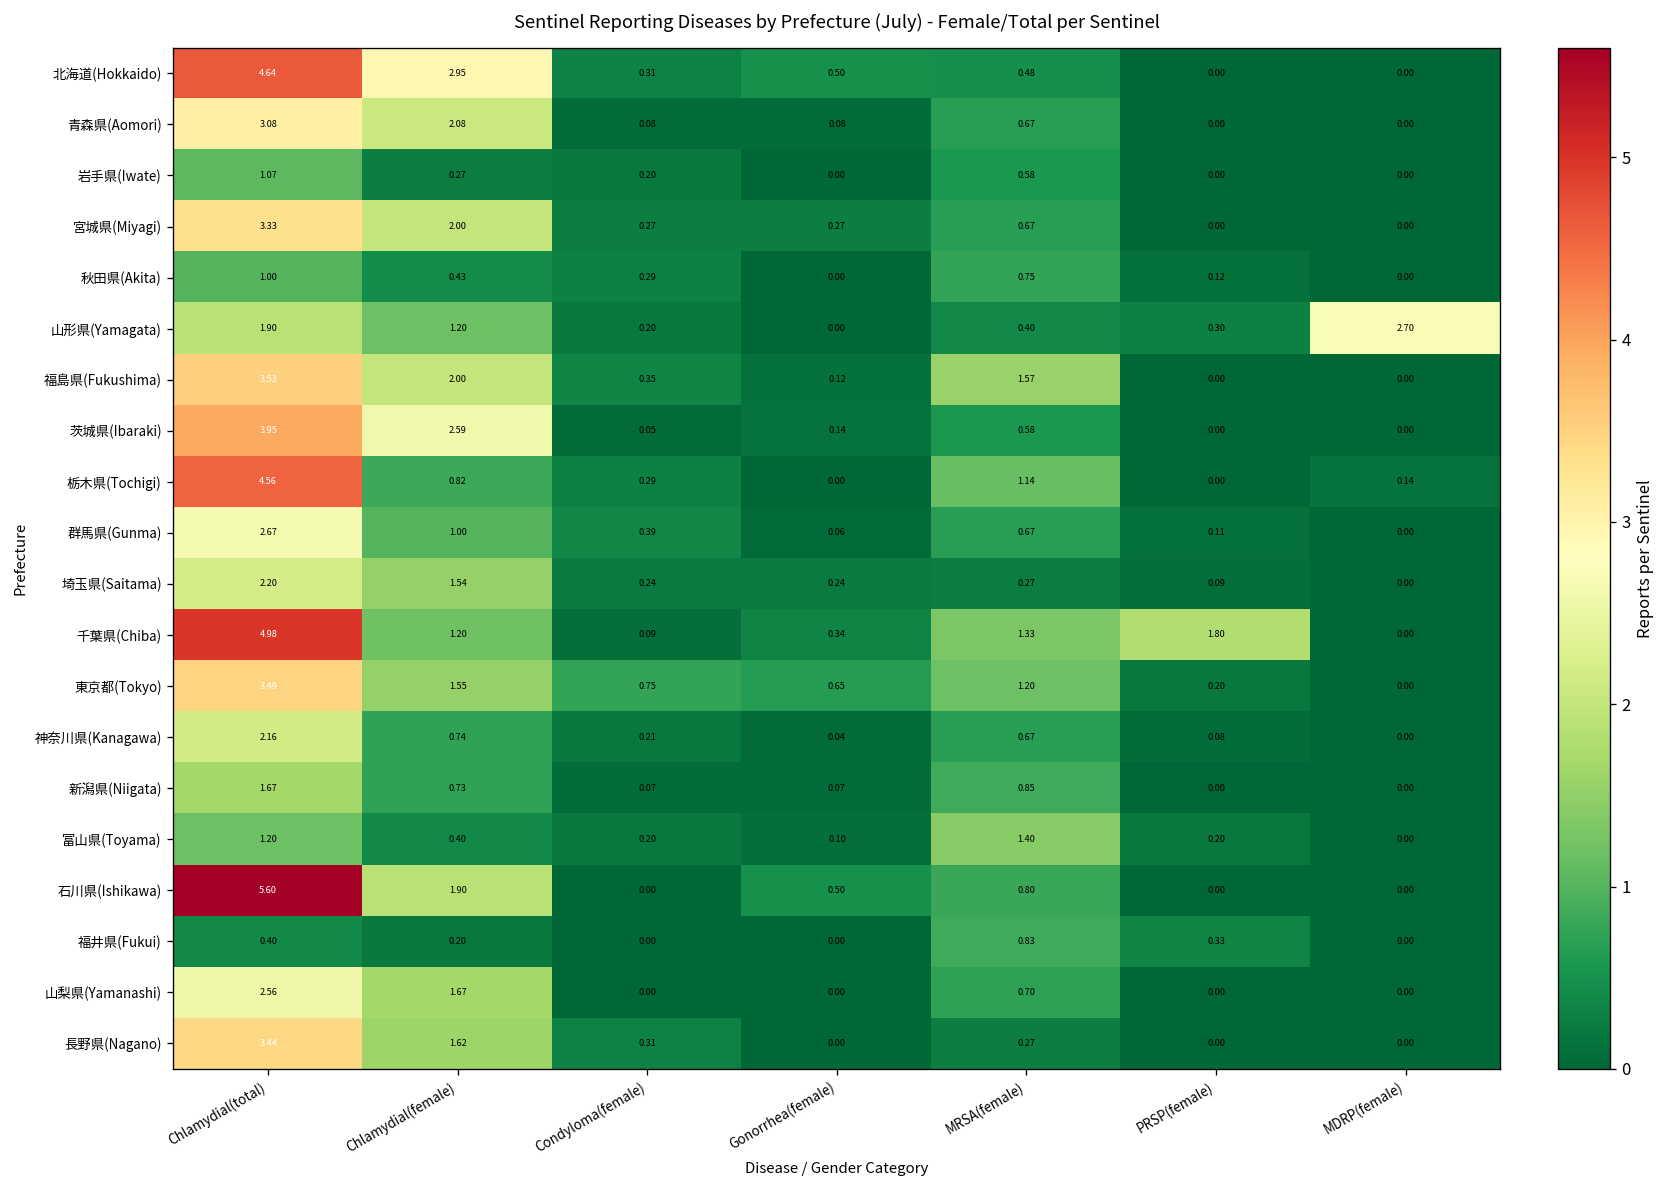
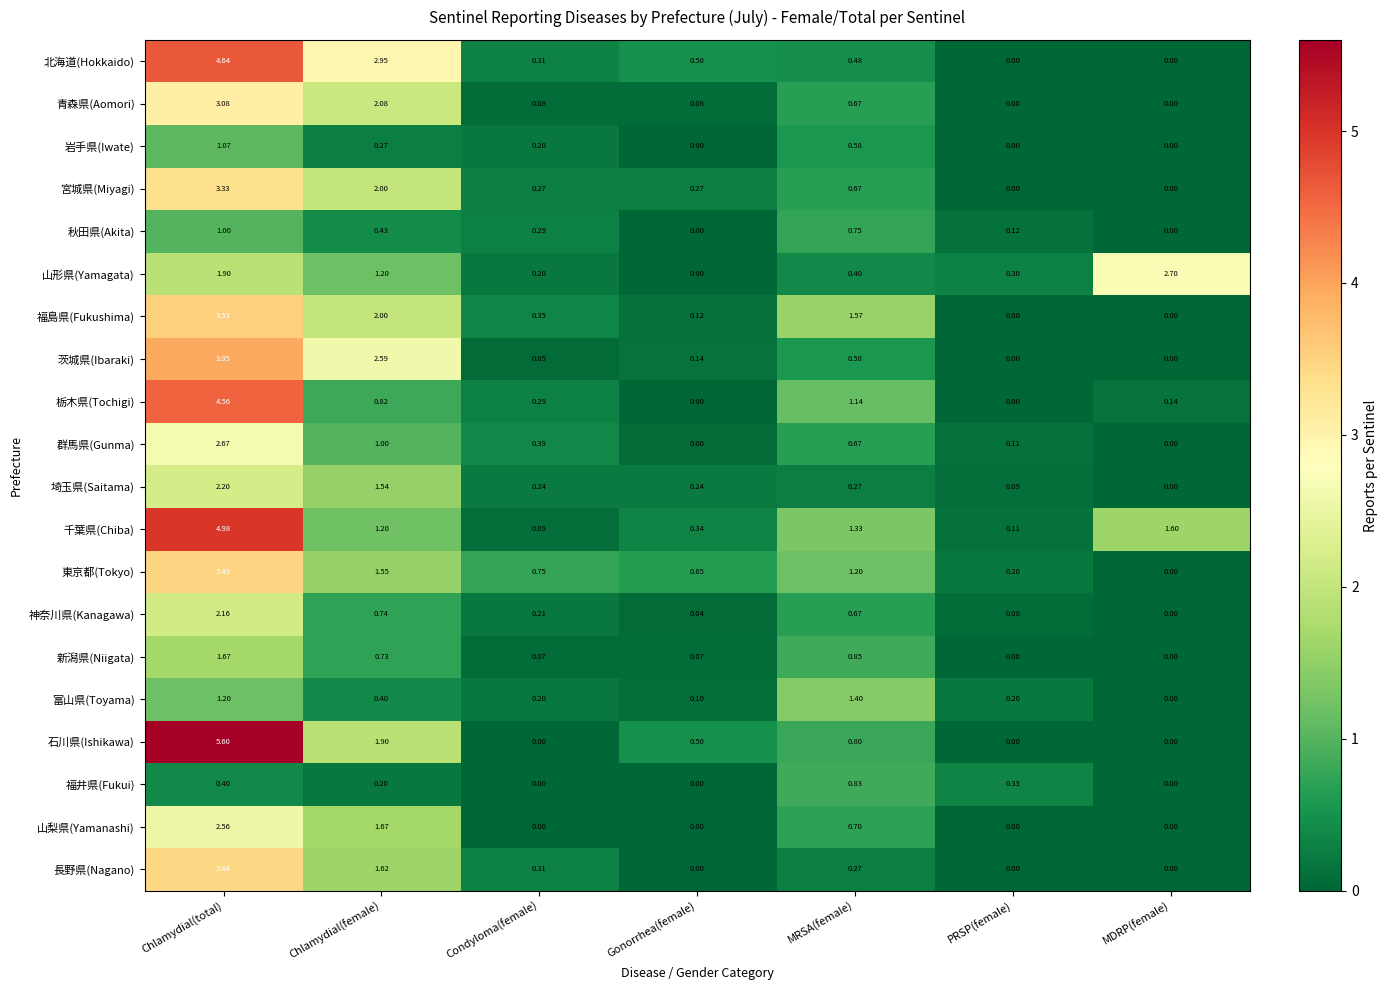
  {
    "北海道(Hokkaido)": {
      "Chlamydial(total)": 4.64,
      "Chlamydial(female)": 2.95,
      "Condyloma(female)": 0.31,
      "Gonorrhea(female)": 0.50,
      "MRSA(female)": 0.48,
      "PRSP(female)": 0.00,
      "MDRP(female)": 0.00
    },
    "青森県(Aomori)": {
      "Chlamydial(total)": 3.08,
      "Chlamydial(female)": 2.08,
      "Condyloma(female)": 0.08,
      "Gonorrhea(female)": 0.08,
      "MRSA(female)": 0.67,
      "PRSP(female)": 0.00,
      "MDRP(female)": 0.00
    },
    "岩手県(Iwate)": {
      "Chlamydial(total)": 1.07,
      "Chlamydial(female)": 0.27,
      "Condyloma(female)": 0.20,
      "Gonorrhea(female)": 0.00,
      "MRSA(female)": 0.58,
      "PRSP(female)": 0.00,
      "MDRP(female)": 0.00
    },
    "宮城県(Miyagi)": {
      "Chlamydial(total)": 3.33,
      "Chlamydial(female)": 2.00,
      "Condyloma(female)": 0.27,
      "Gonorrhea(female)": 0.27,
      "MRSA(female)": 0.67,
      "PRSP(female)": 0.00,
      "MDRP(female)": 0.00
    },
    "秋田県(Akita)": {
      "Chlamydial(total)": 1.00,
      "Chlamydial(female)": 0.43,
      "Condyloma(female)": 0.29,
      "Gonorrhea(female)": 0.00,
      "MRSA(female)": 0.75,
      "PRSP(female)": 0.12,
      "MDRP(female)": 0.00
    },
    "山形県(Yamagata)": {
      "Chlamydial(total)": 1.90,
      "Chlamydial(female)": 1.20,
      "Condyloma(female)": 0.20,
      "Gonorrhea(female)": 0.00,
      "MRSA(female)": 0.40,
      "PRSP(female)": 0.30,
      "MDRP(female)": 2.70
    },
    "福島県(Fukushima)": {
      "Chlamydial(total)": 3.53,
      "Chlamydial(female)": 2.00,
      "Condyloma(female)": 0.35,
      "Gonorrhea(female)": 0.12,
      "MRSA(female)": 1.57,
      "PRSP(female)": 0.00,
      "MDRP(female)": 0.00
    },
    "茨城県(Ibaraki)": {
      "Chlamydial(total)": 3.95,
      "Chlamydial(female)": 2.59,
      "Condyloma(female)": 0.05,
      "Gonorrhea(female)": 0.14,
      "MRSA(female)": 0.58,
      "PRSP(female)": 0.00,
      "MDRP(female)": 0.00
    },
    "栃木県(Tochigi)": {
      "Chlamydial(total)": 4.56,
      "Chlamydial(female)": 0.82,
      "Condyloma(female)": 0.29,
      "Gonorrhea(female)": 0.00,
      "MRSA(female)": 1.14,
      "PRSP(female)": 0.00,
      "MDRP(female)": 0.14
    },
    "群馬県(Gunma)": {
      "Chlamydial(total)": 2.67,
      "Chlamydial(female)": 1.00,
      "Condyloma(female)": 0.39,
      "Gonorrhea(female)": 0.06,
      "MRSA(female)": 0.67,
      "PRSP(female)": 0.11,
      "MDRP(female)": 0.00
    },
    "埼玉県(Saitama)": {
      "Chlamydial(total)": 2.20,
      "Chlamydial(female)": 1.54,
      "Condyloma(female)": 0.24,
      "Gonorrhea(female)": 0.24,
      "MRSA(female)": 0.27,
      "PRSP(female)": 0.09,
      "MDRP(female)": 0.00
    },
    "千葉県(Chiba)": {
      "Chlamydial(total)": 4.98,
      "Chlamydial(female)": 1.20,
      "Condyloma(female)": 0.09,
      "Gonorrhea(female)": 0.34,
      "MRSA(female)": 1.33,
-     "PRSP(female)": 1.80,
-     "MDRP(female)": 0.00
+     "PRSP(female)": 0.11,
+     "MDRP(female)": 1.60
    },
    "東京都(Tokyo)": {
      "Chlamydial(total)": 3.49,
      "Chlamydial(female)": 1.55,
      "Condyloma(female)": 0.75,
      "Gonorrhea(female)": 0.65,
      "MRSA(female)": 1.20,
      "PRSP(female)": 0.20,
      "MDRP(female)": 0.00
    },
    "神奈川県(Kanagawa)": {
      "Chlamydial(total)": 2.16,
      "Chlamydial(female)": 0.74,
      "Condyloma(female)": 0.21,
      "Gonorrhea(female)": 0.04,
      "MRSA(female)": 0.67,
      "PRSP(female)": 0.08,
      "MDRP(female)": 0.00
    },
    "新潟県(Niigata)": {
      "Chlamydial(total)": 1.67,
      "Chlamydial(female)": 0.73,
      "Condyloma(female)": 0.07,
      "Gonorrhea(female)": 0.07,
      "MRSA(female)": 0.85,
      "PRSP(female)": 0.00,
      "MDRP(female)": 0.00
    },
    "富山県(Toyama)": {
      "Chlamydial(total)": 1.20,
      "Chlamydial(female)": 0.40,
      "Condyloma(female)": 0.20,
      "Gonorrhea(female)": 0.10,
      "MRSA(female)": 1.40,
      "PRSP(female)": 0.20,
      "MDRP(female)": 0.00
    },
    "石川県(Ishikawa)": {
      "Chlamydial(total)": 5.60,
      "Chlamydial(female)": 1.90,
      "Condyloma(female)": 0.00,
      "Gonorrhea(female)": 0.50,
      "MRSA(female)": 0.80,
      "PRSP(female)": 0.00,
      "MDRP(female)": 0.00
    },
    "福井県(Fukui)": {
      "Chlamydial(total)": 0.40,
      "Chlamydial(female)": 0.20,
      "Condyloma(female)": 0.00,
      "Gonorrhea(female)": 0.00,
      "MRSA(female)": 0.83,
      "PRSP(female)": 0.33,
      "MDRP(female)": 0.00
    },
    "山梨県(Yamanashi)": {
      "Chlamydial(total)": 2.56,
      "Chlamydial(female)": 1.67,
      "Condyloma(female)": 0.00,
      "Gonorrhea(female)": 0.00,
      "MRSA(female)": 0.70,
      "PRSP(female)": 0.00,
      "MDRP(female)": 0.00
    },
    "長野県(Nagano)": {
      "Chlamydial(total)": 3.44,
      "Chlamydial(female)": 1.62,
      "Condyloma(female)": 0.31,
      "Gonorrhea(female)": 0.00,
      "MRSA(female)": 0.27,
      "PRSP(female)": 0.00,
      "MDRP(female)": 0.00
    }
  }
